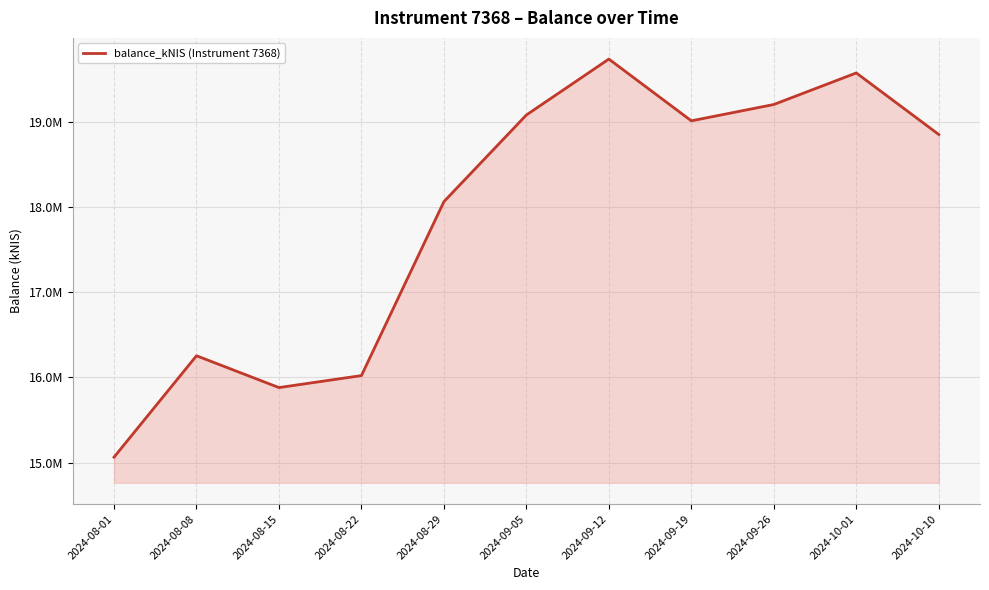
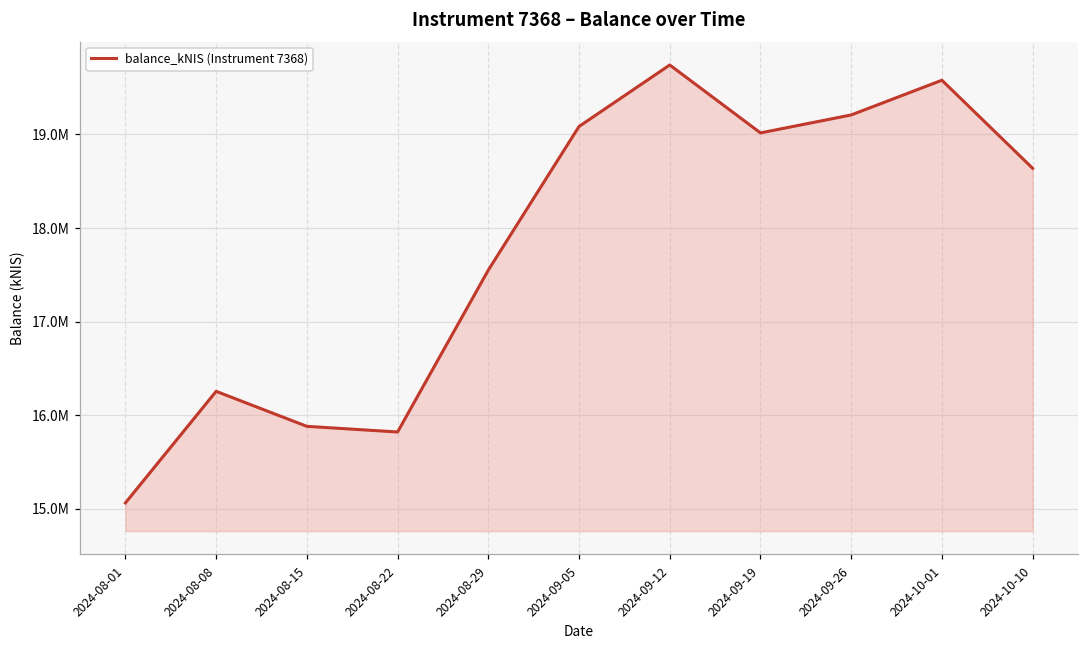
  {
    "2024-08-01": 15100000,
    "2024-08-08": 16300000,
    "2024-08-15": 15900000,
-   "2024-08-22": 16000000,
-   "2024-08-29": 18100000,
+   "2024-08-22": 15800000,
+   "2024-08-29": 17500000,
    "2024-09-05": 19100000,
    "2024-09-12": 19700000,
    "2024-09-19": 19000000,
    "2024-09-26": 19200000,
    "2024-10-01": 19600000,
-   "2024-10-10": 18900000
+   "2024-10-10": 18600000
  }
